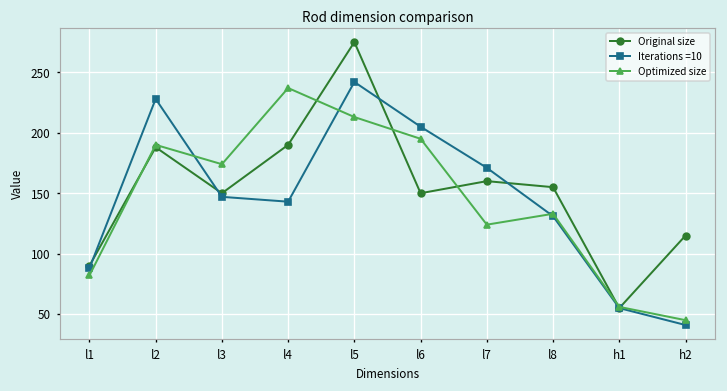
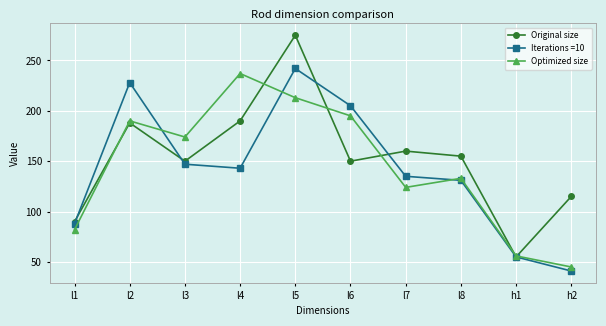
  {
    "Original size": {
      "l3": 150,
      "l4": 190,
      "l5": 275,
      "l6": 150,
      "l7": 160,
      "l8": 155,
      "h2": 115
    },
    "Iterations =10": {
      "l2": 228,
      "l3": 147,
      "l4": 143,
      "l5": 242,
      "l6": 205,
-     "l7": 171,
+     "l7": 135,
      "h2": 41
    },
    "Optimized size": {
      "l1": 82,
      "l3": 174,
      "l4": 237,
      "l5": 213,
      "l6": 195,
      "l7": 124,
      "h2": 45
    }
  }
